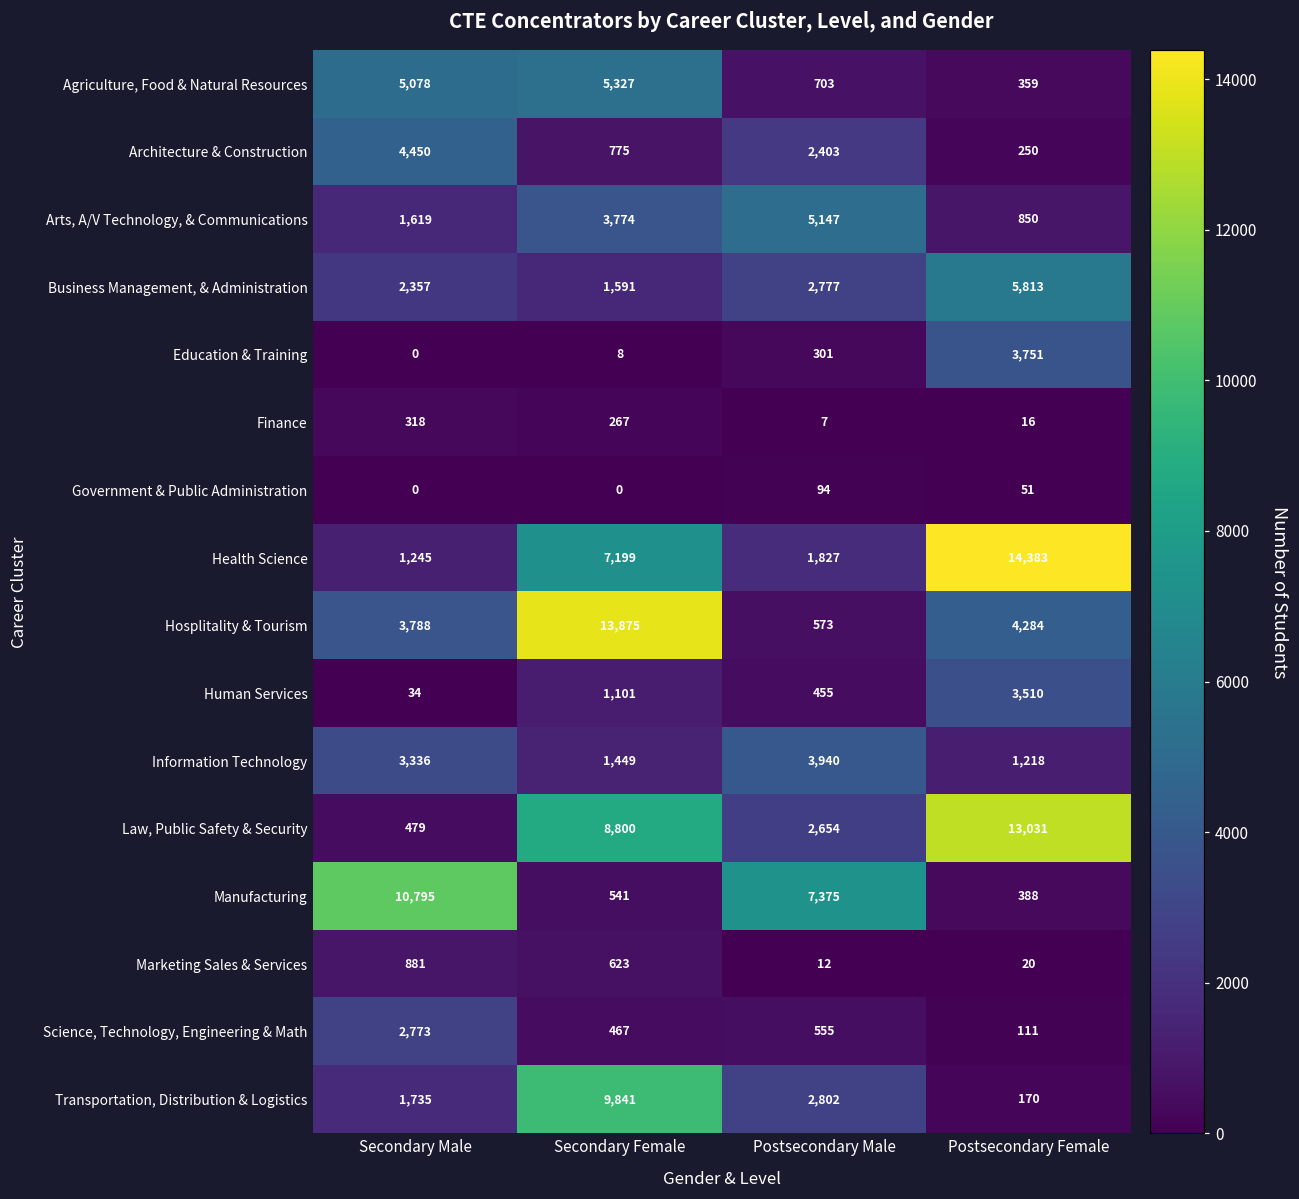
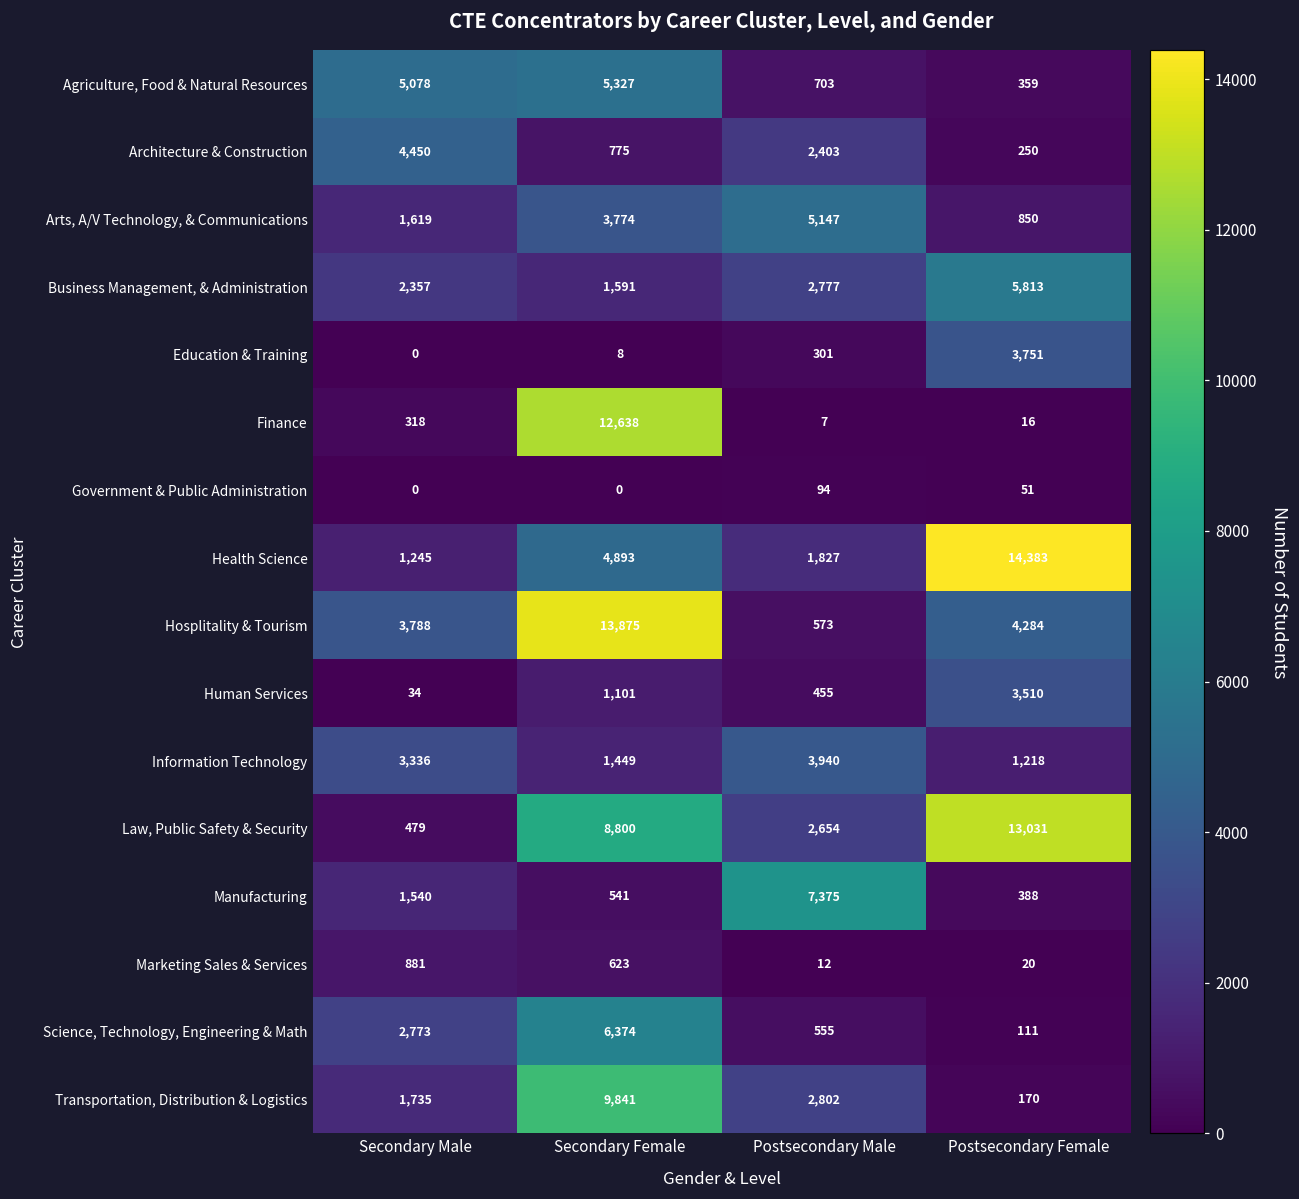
  {
    "Agriculture, Food & Natural Resources": {
      "Secondary Male": "5,078",
      "Secondary Female": "5,327",
      "Postsecondary Male": "703",
      "Postsecondary Female": "359"
    },
    "Architecture & Construction": {
      "Secondary Male": "4,450",
      "Secondary Female": "775",
      "Postsecondary Male": "2,403",
      "Postsecondary Female": "250"
    },
    "Arts, A/V Technology, & Communications": {
      "Secondary Male": "1,619",
      "Secondary Female": "3,774",
      "Postsecondary Male": "5,147",
      "Postsecondary Female": "850"
    },
    "Business Management, & Administration": {
      "Secondary Male": "2,357",
      "Secondary Female": "1,591",
      "Postsecondary Male": "2,777",
      "Postsecondary Female": "5,813"
    },
    "Education & Training": {
      "Secondary Male": "0",
      "Secondary Female": "8",
      "Postsecondary Male": "301",
      "Postsecondary Female": "3,751"
    },
    "Finance": {
      "Secondary Male": "318",
-     "Secondary Female": "267",
+     "Secondary Female": "12,638",
      "Postsecondary Male": "7",
      "Postsecondary Female": "16"
    },
    "Government & Public Administration": {
      "Secondary Male": "0",
      "Secondary Female": "0",
      "Postsecondary Male": "94",
      "Postsecondary Female": "51"
    },
    "Health Science": {
      "Secondary Male": "1,245",
-     "Secondary Female": "7,199",
+     "Secondary Female": "4,893",
      "Postsecondary Male": "1,827",
      "Postsecondary Female": "14,383"
    },
    "Hosplitality & Tourism": {
      "Secondary Male": "3,788",
      "Secondary Female": "13,875",
      "Postsecondary Male": "573",
      "Postsecondary Female": "4,284"
    },
    "Human Services": {
      "Secondary Male": "34",
      "Secondary Female": "1,101",
      "Postsecondary Male": "455",
      "Postsecondary Female": "3,510"
    },
    "Information Technology": {
      "Secondary Male": "3,336",
      "Secondary Female": "1,449",
      "Postsecondary Male": "3,940",
      "Postsecondary Female": "1,218"
    },
    "Law, Public Safety & Security": {
      "Secondary Male": "479",
      "Secondary Female": "8,800",
      "Postsecondary Male": "2,654",
      "Postsecondary Female": "13,031"
    },
    "Manufacturing": {
-     "Secondary Male": "10,795",
+     "Secondary Male": "1,540",
      "Secondary Female": "541",
      "Postsecondary Male": "7,375",
      "Postsecondary Female": "388"
    },
    "Marketing Sales & Services": {
      "Secondary Male": "881",
      "Secondary Female": "623",
      "Postsecondary Male": "12",
      "Postsecondary Female": "20"
    },
    "Science, Technology, Engineering & Math": {
      "Secondary Male": "2,773",
-     "Secondary Female": "467",
+     "Secondary Female": "6,374",
      "Postsecondary Male": "555",
      "Postsecondary Female": "111"
    },
    "Transportation, Distribution & Logistics": {
      "Secondary Male": "1,735",
      "Secondary Female": "9,841",
      "Postsecondary Male": "2,802",
      "Postsecondary Female": "170"
    }
  }
